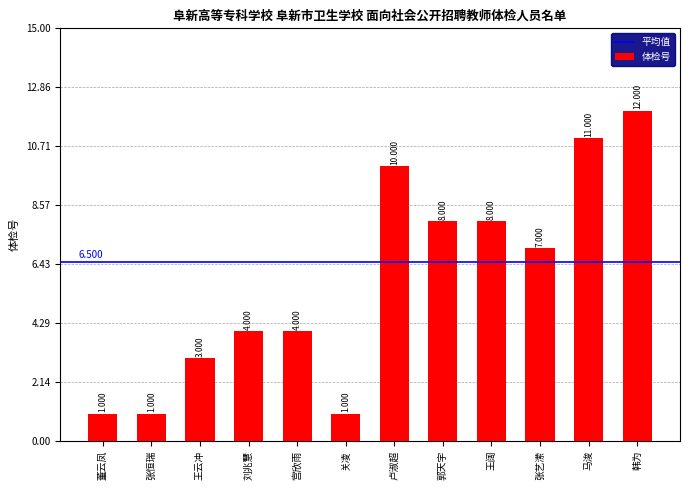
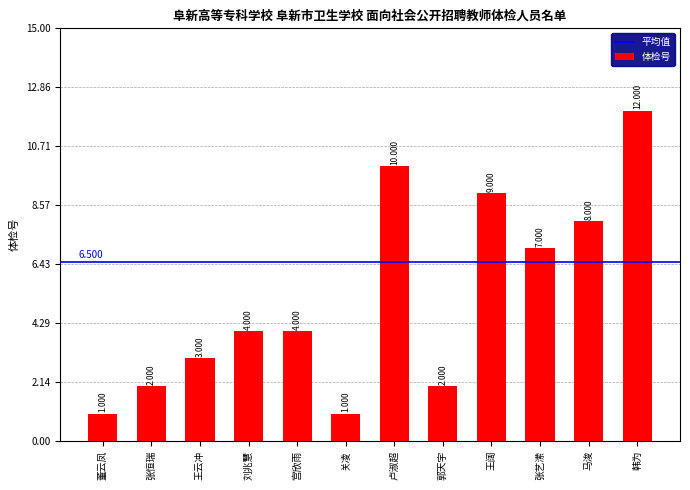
  {
    "董云凤": 1.000,
-   "张恒瑞": 1.000,
+   "张恒瑞": 2.000,
    "王云冲": 3.000,
    "刘兆慧": 4.000,
    "宫欣雨": 4.000,
    "关凌": 1.000,
    "卢淑超": 10.000,
-   "郭天宇": 8.000,
-   "王阔": 8.000,
+   "郭天宇": 2.000,
+   "王阔": 9.000,
    "张艺潆": 7.000,
-   "马浚": 11.000,
+   "马浚": 8.000,
    "韩为": 12.000
  }
